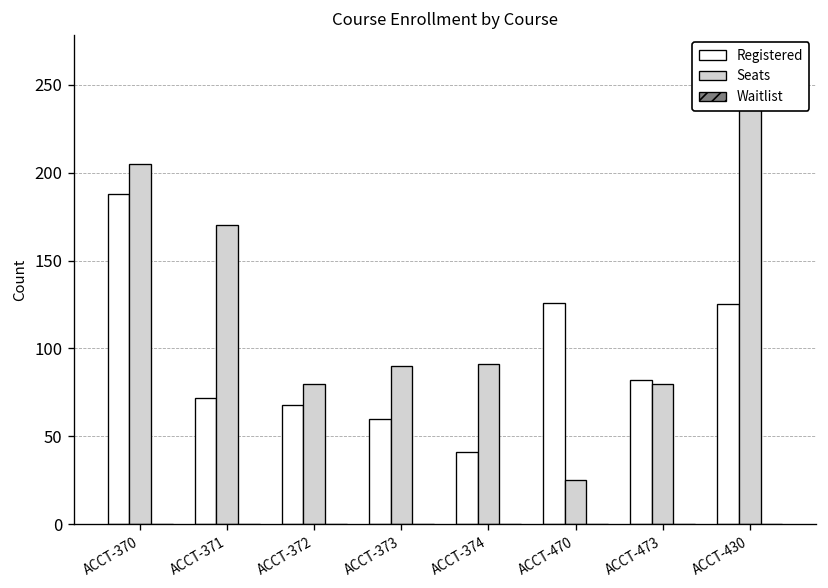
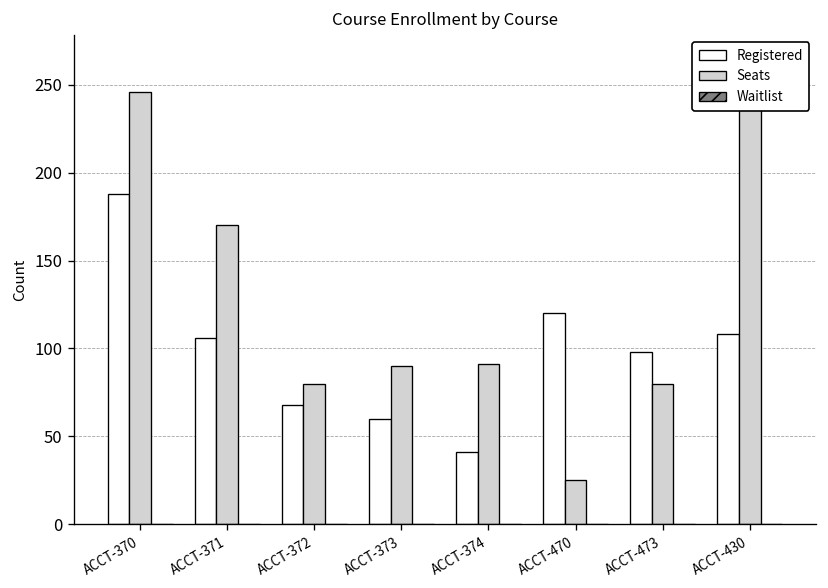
  {
    "Registered": {
      "ACCT-370": 188,
-     "ACCT-371": 72,
+     "ACCT-371": 106,
      "ACCT-372": 68,
      "ACCT-373": 60,
      "ACCT-374": 41,
-     "ACCT-470": 126,
-     "ACCT-473": 82,
-     "ACCT-430": 125
+     "ACCT-470": 120,
+     "ACCT-473": 98,
+     "ACCT-430": 108
    },
    "Seats": {
-     "ACCT-370": 205,
+     "ACCT-370": 246,
      "ACCT-371": 170,
      "ACCT-372": 80,
      "ACCT-373": 90,
      "ACCT-374": 91,
      "ACCT-470": 25,
      "ACCT-473": 80
    },
    "Waitlist": {
      "ACCT-370": 0,
      "ACCT-371": 0,
      "ACCT-372": 0,
      "ACCT-373": 0,
      "ACCT-374": 0,
      "ACCT-470": 0,
      "ACCT-473": 0,
      "ACCT-430": 0
    }
  }
